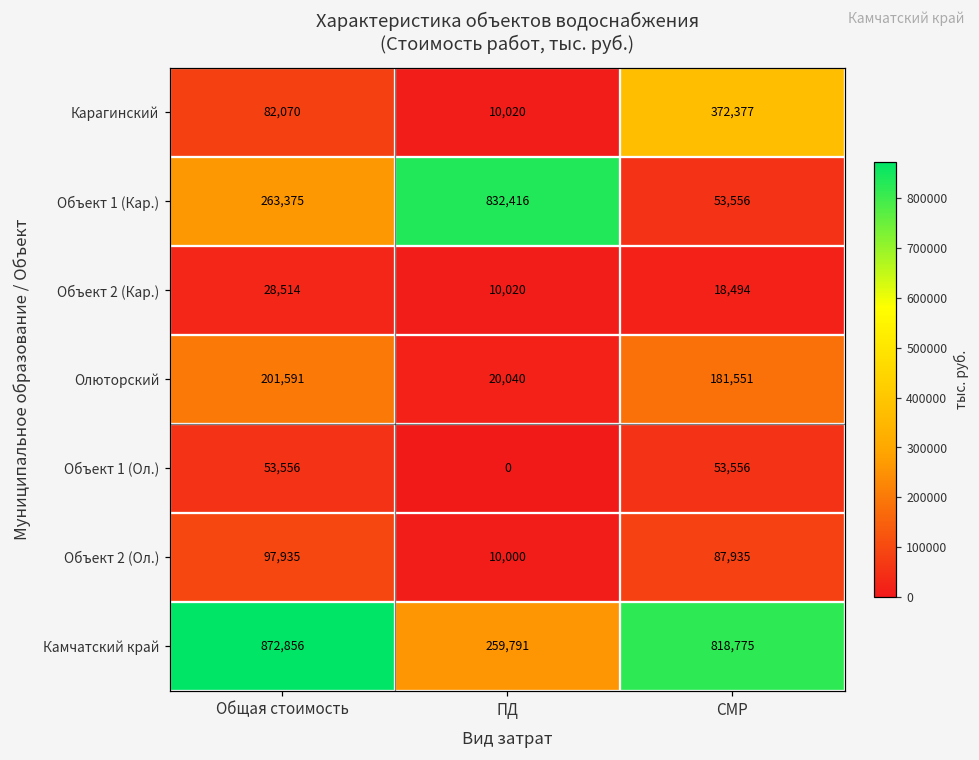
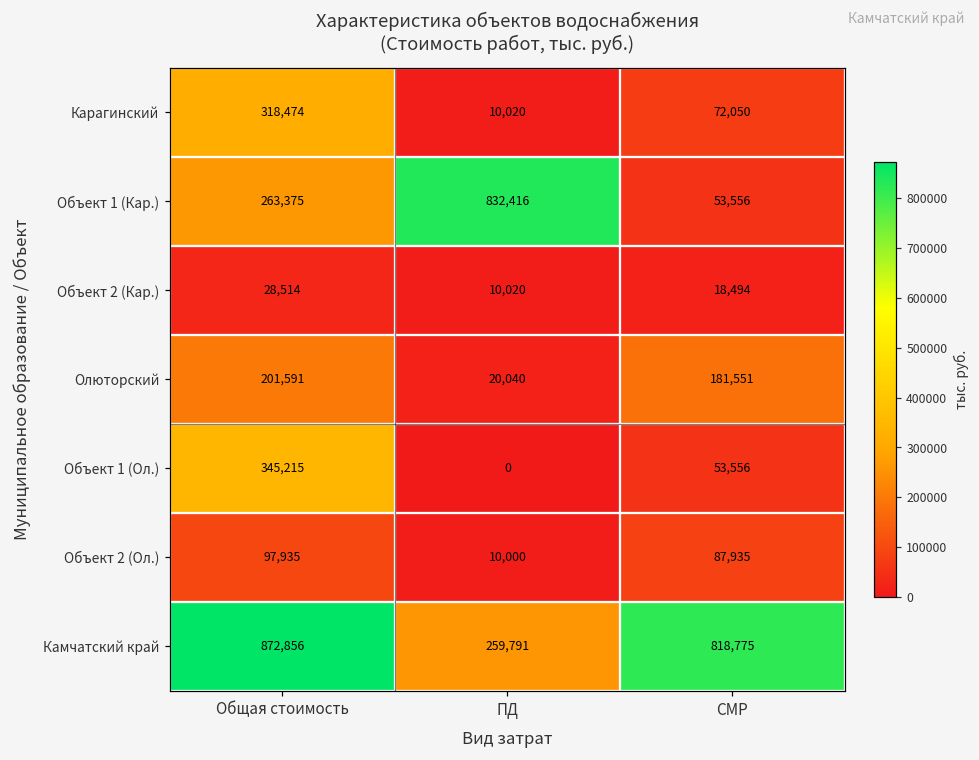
  {
    "Карагинский": {
-     "Общая стоимость": "82,070",
+     "Общая стоимость": "318,474",
      "ПД": "10,020",
-     "СМР": "372,377"
+     "СМР": "72,050"
    },
    "Объект 1 (Кар.)": {
      "Общая стоимость": "263,375",
      "ПД": "832,416",
      "СМР": "53,556"
    },
    "Объект 2 (Кар.)": {
      "Общая стоимость": "28,514",
      "ПД": "10,020",
      "СМР": "18,494"
    },
    "Олюторский": {
      "Общая стоимость": "201,591",
      "ПД": "20,040",
      "СМР": "181,551"
    },
    "Объект 1 (Ол.)": {
-     "Общая стоимость": "53,556",
+     "Общая стоимость": "345,215",
      "ПД": "0",
      "СМР": "53,556"
    },
    "Объект 2 (Ол.)": {
      "Общая стоимость": "97,935",
      "ПД": "10,000",
      "СМР": "87,935"
    },
    "Камчатский край": {
      "Общая стоимость": "872,856",
      "ПД": "259,791",
      "СМР": "818,775"
    }
  }
